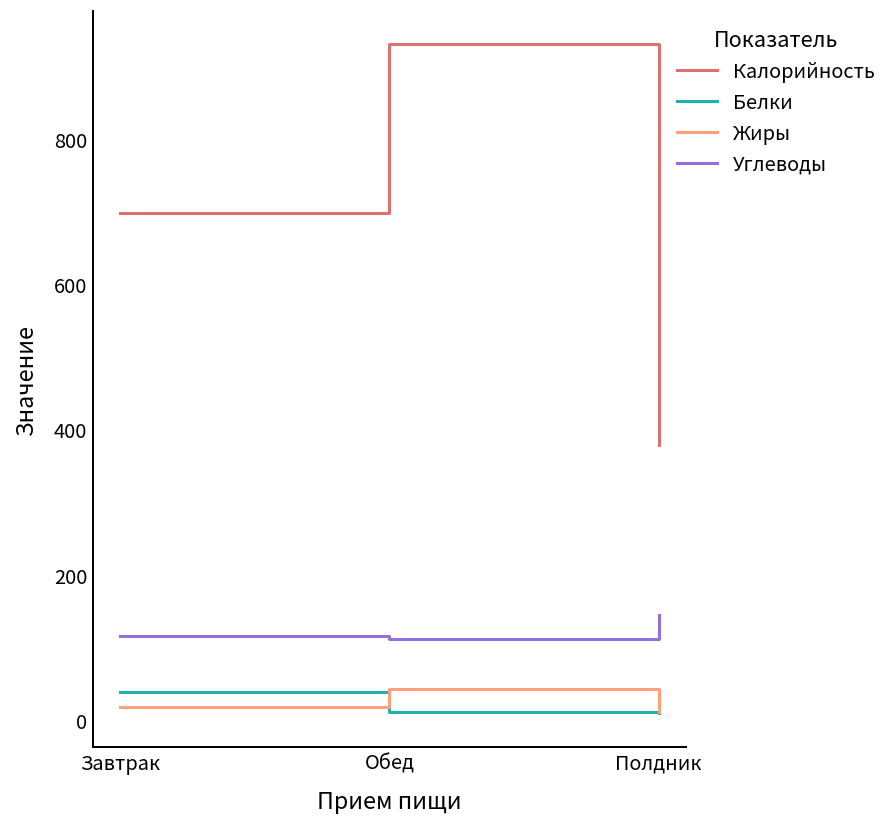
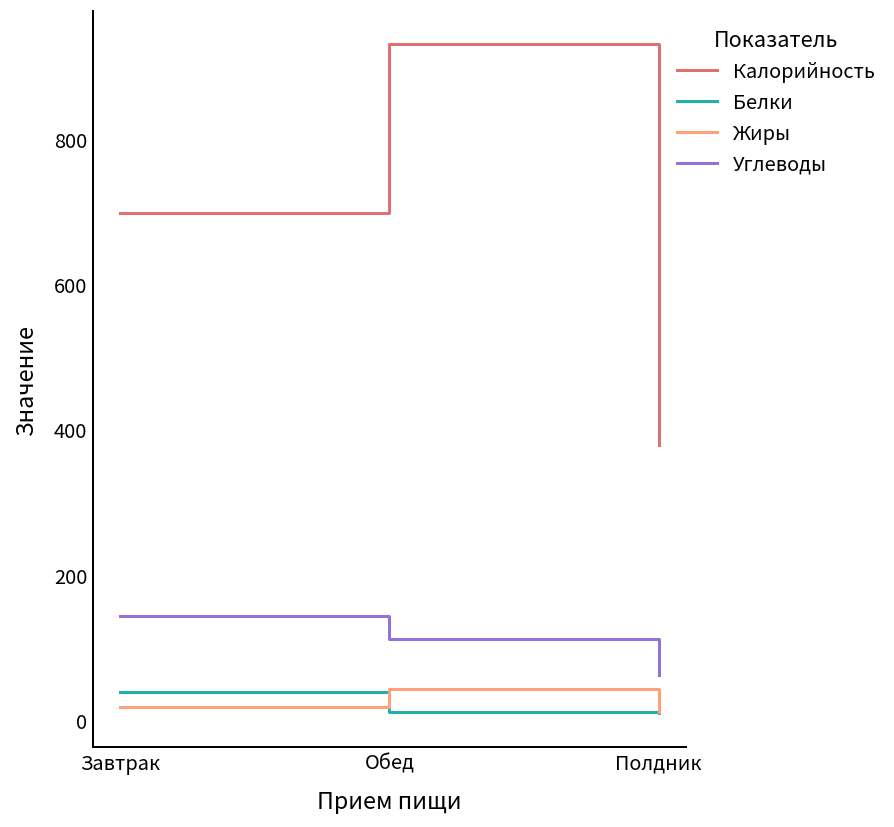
  {
    "Белки": {
      "Завтрак": 40,
      "Обед": 10
    },
    "Углеводы": {
-     "Завтрак": 120,
+     "Завтрак": 140,
      "Обед": 110,
-     "Полдник": 140
+     "Полдник": 60
    }
  }
